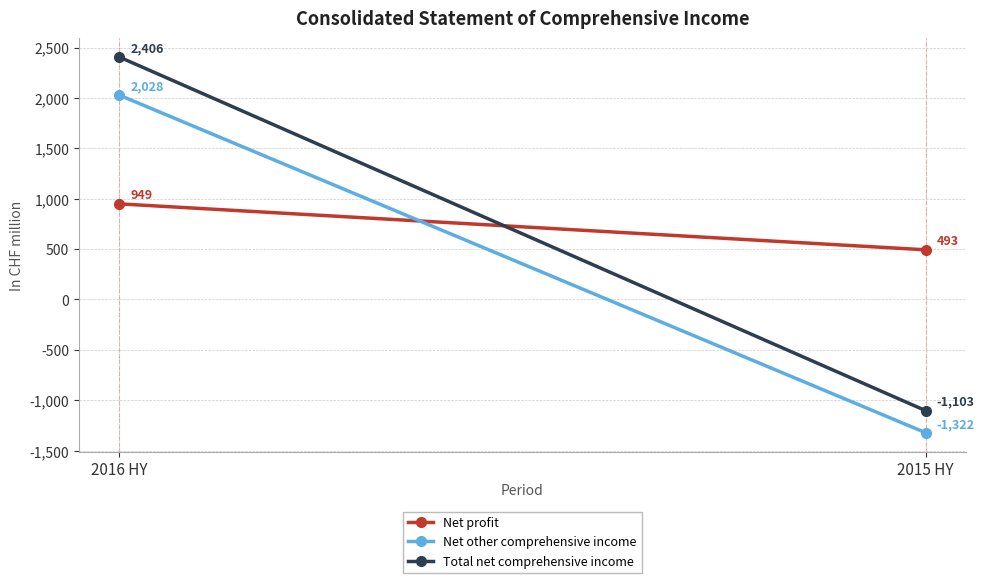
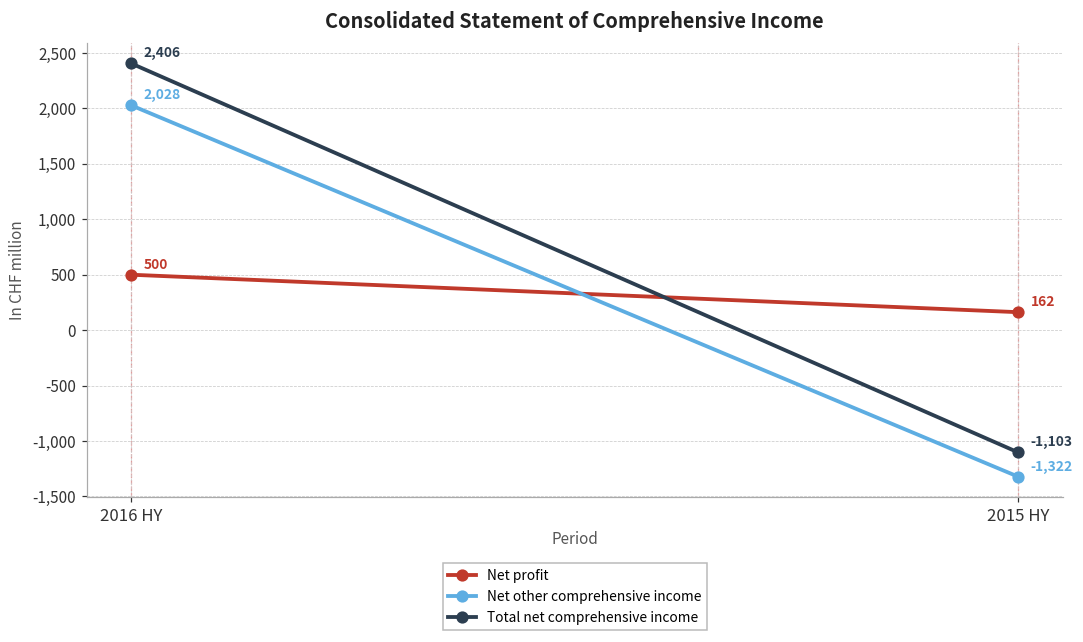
  {
    "Net profit": {
-     "2016 HY": "949",
-     "2015 HY": "493"
+     "2016 HY": "500",
+     "2015 HY": "162"
    },
    "Net other comprehensive income": {
      "2016 HY": "2,028",
      "2015 HY": "-1,322"
    },
    "Total net comprehensive income": {
      "2016 HY": "2,406",
      "2015 HY": "-1,103"
    }
  }
